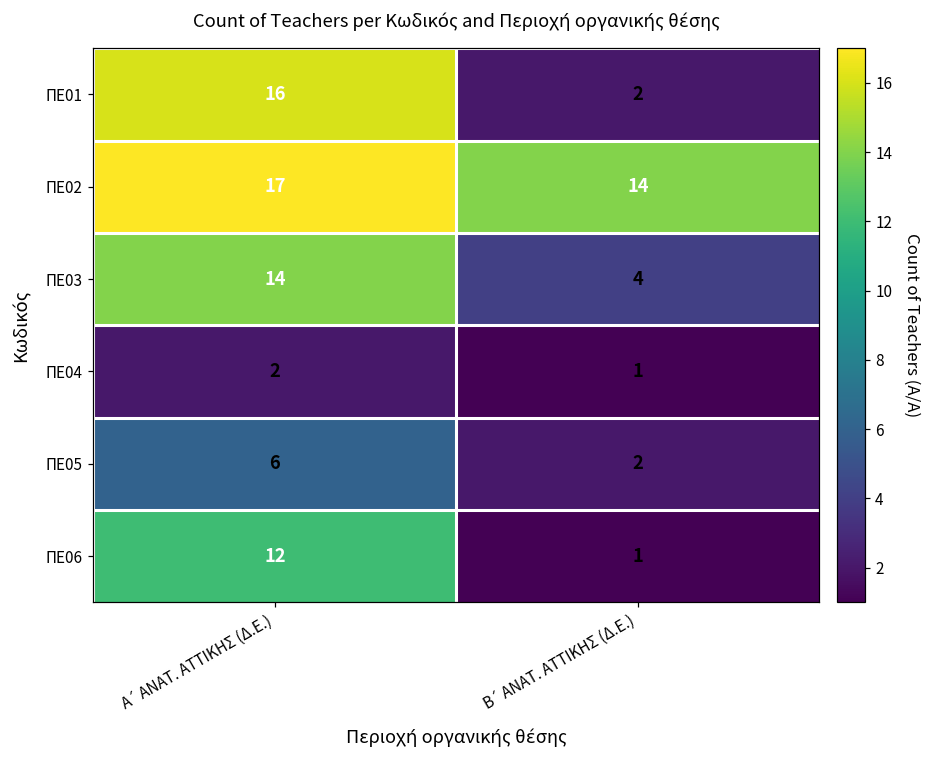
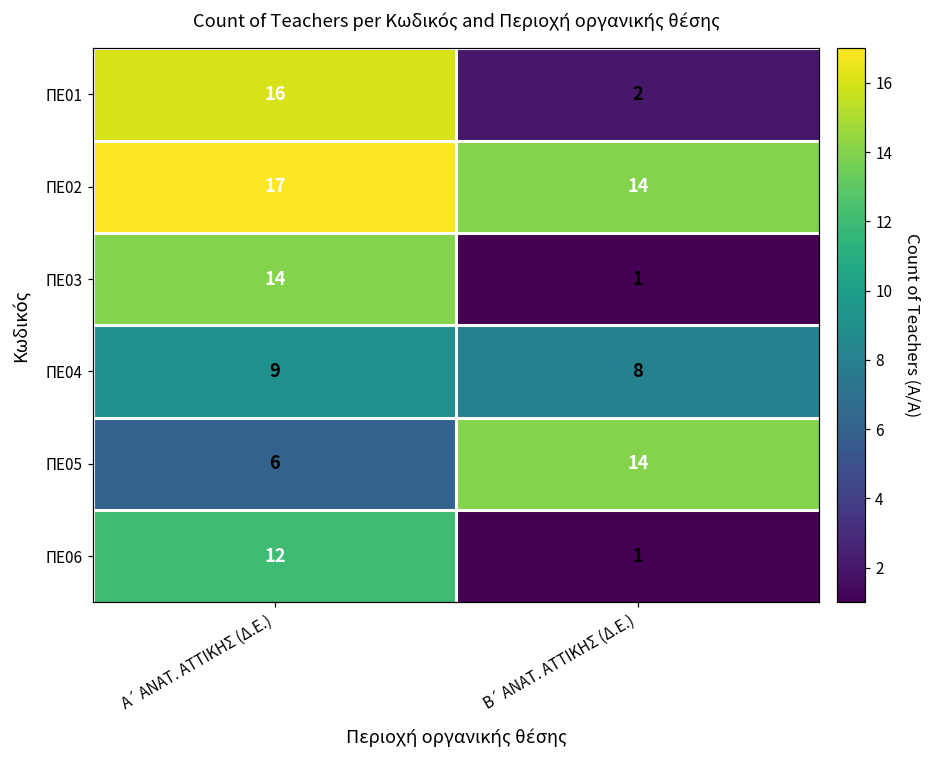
  {
    "ΠΕ01": {
      "Α΄ ΑΝΑΤ. ΑΤΤΙΚΗΣ (Δ.Ε.)": 16,
      "Β΄ ΑΝΑΤ. ΑΤΤΙΚΗΣ (Δ.Ε.)": 2
    },
    "ΠΕ02": {
      "Α΄ ΑΝΑΤ. ΑΤΤΙΚΗΣ (Δ.Ε.)": 17,
      "Β΄ ΑΝΑΤ. ΑΤΤΙΚΗΣ (Δ.Ε.)": 14
    },
    "ΠΕ03": {
      "Α΄ ΑΝΑΤ. ΑΤΤΙΚΗΣ (Δ.Ε.)": 14,
-     "Β΄ ΑΝΑΤ. ΑΤΤΙΚΗΣ (Δ.Ε.)": 4
+     "Β΄ ΑΝΑΤ. ΑΤΤΙΚΗΣ (Δ.Ε.)": 1
    },
    "ΠΕ04": {
-     "Α΄ ΑΝΑΤ. ΑΤΤΙΚΗΣ (Δ.Ε.)": 2,
-     "Β΄ ΑΝΑΤ. ΑΤΤΙΚΗΣ (Δ.Ε.)": 1
+     "Α΄ ΑΝΑΤ. ΑΤΤΙΚΗΣ (Δ.Ε.)": 9,
+     "Β΄ ΑΝΑΤ. ΑΤΤΙΚΗΣ (Δ.Ε.)": 8
    },
    "ΠΕ05": {
      "Α΄ ΑΝΑΤ. ΑΤΤΙΚΗΣ (Δ.Ε.)": 6,
-     "Β΄ ΑΝΑΤ. ΑΤΤΙΚΗΣ (Δ.Ε.)": 2
+     "Β΄ ΑΝΑΤ. ΑΤΤΙΚΗΣ (Δ.Ε.)": 14
    },
    "ΠΕ06": {
      "Α΄ ΑΝΑΤ. ΑΤΤΙΚΗΣ (Δ.Ε.)": 12,
      "Β΄ ΑΝΑΤ. ΑΤΤΙΚΗΣ (Δ.Ε.)": 1
    }
  }
